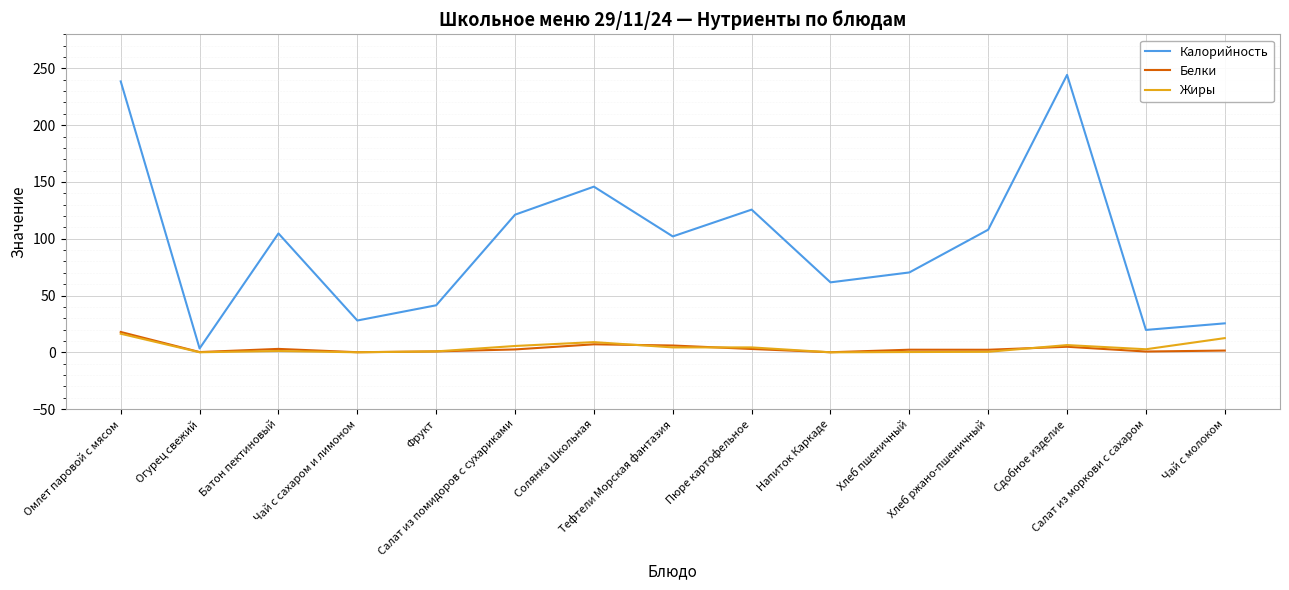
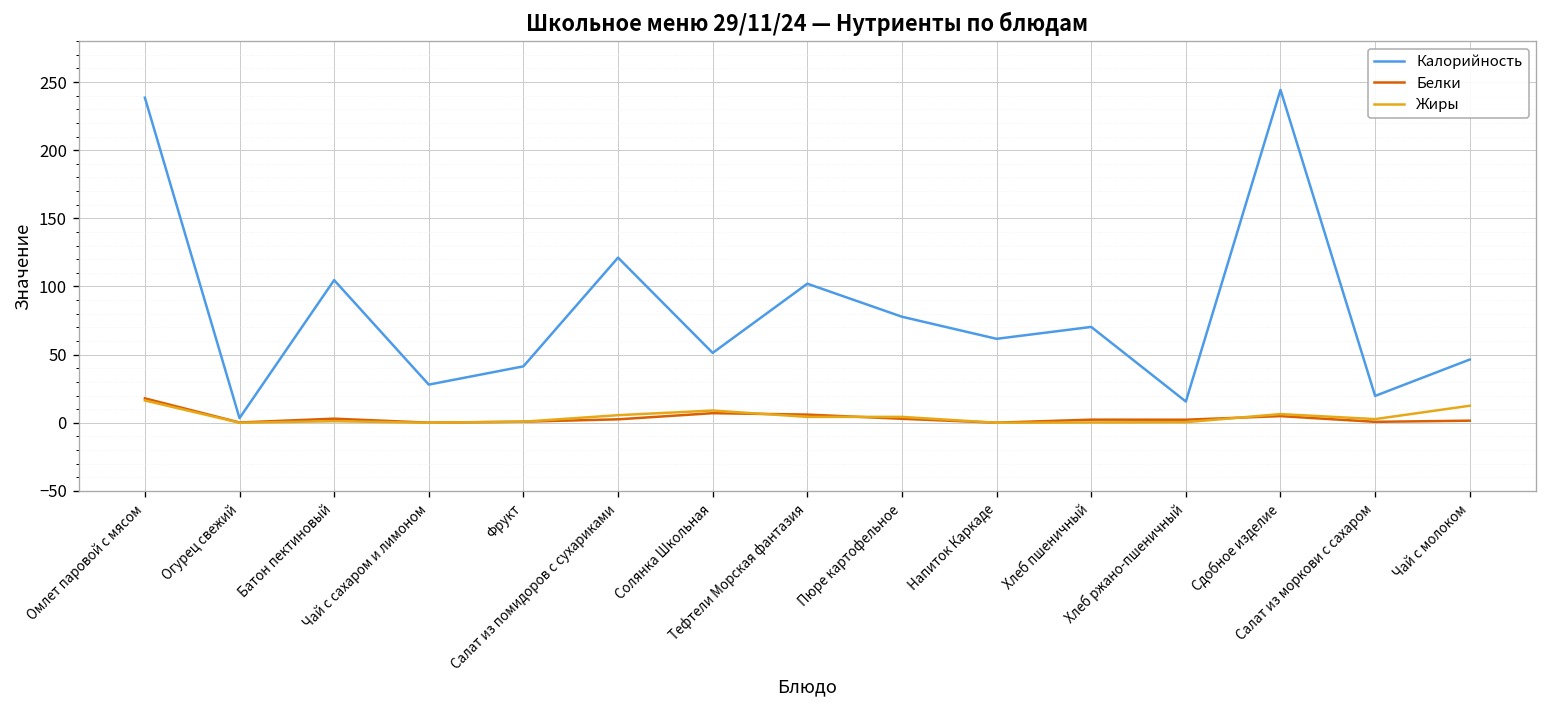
  {
    "Калорийность": {
      "Омлет паровой с мясом": 239,
      "Огурец свежий": 3,
      "Батон пектиновый": 105,
      "Чай с сахаром и лимоном": 28,
      "Фрукт": 41,
      "Салат из помидоров с сухариками": 121,
-     "Солянка Школьная": 146,
+     "Солянка Школьная": 51,
      "Тефтели Морская фантазия": 102,
-     "Пюре картофельное": 126,
+     "Пюре картофельное": 78,
      "Напиток Каркаде": 62,
      "Хлеб пшеничный": 70,
-     "Хлеб ржано-пшеничный": 108,
+     "Хлеб ржано-пшеничный": 16,
      "Сдобное изделие": 244,
      "Салат из моркови с сахаром": 20,
-     "Чай с молоком": 26
+     "Чай с молоком": 46
    },
    "Белки": {
      "Салат из помидоров с сухариками": 3,
      "Чай с молоком": 2
    },
    "Жиры": {
      "Салат из помидоров с сухариками": 6,
      "Чай с молоком": 13
    }
  }
